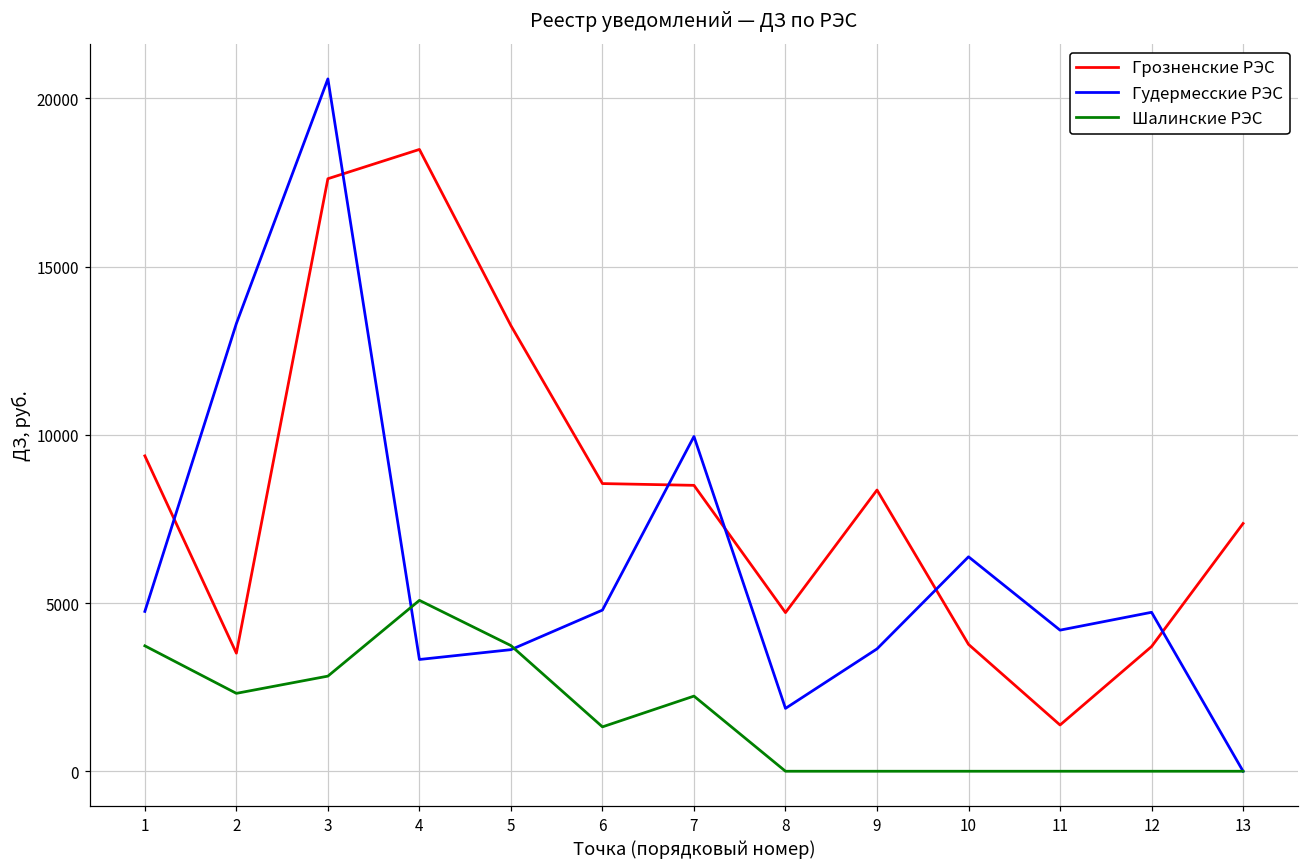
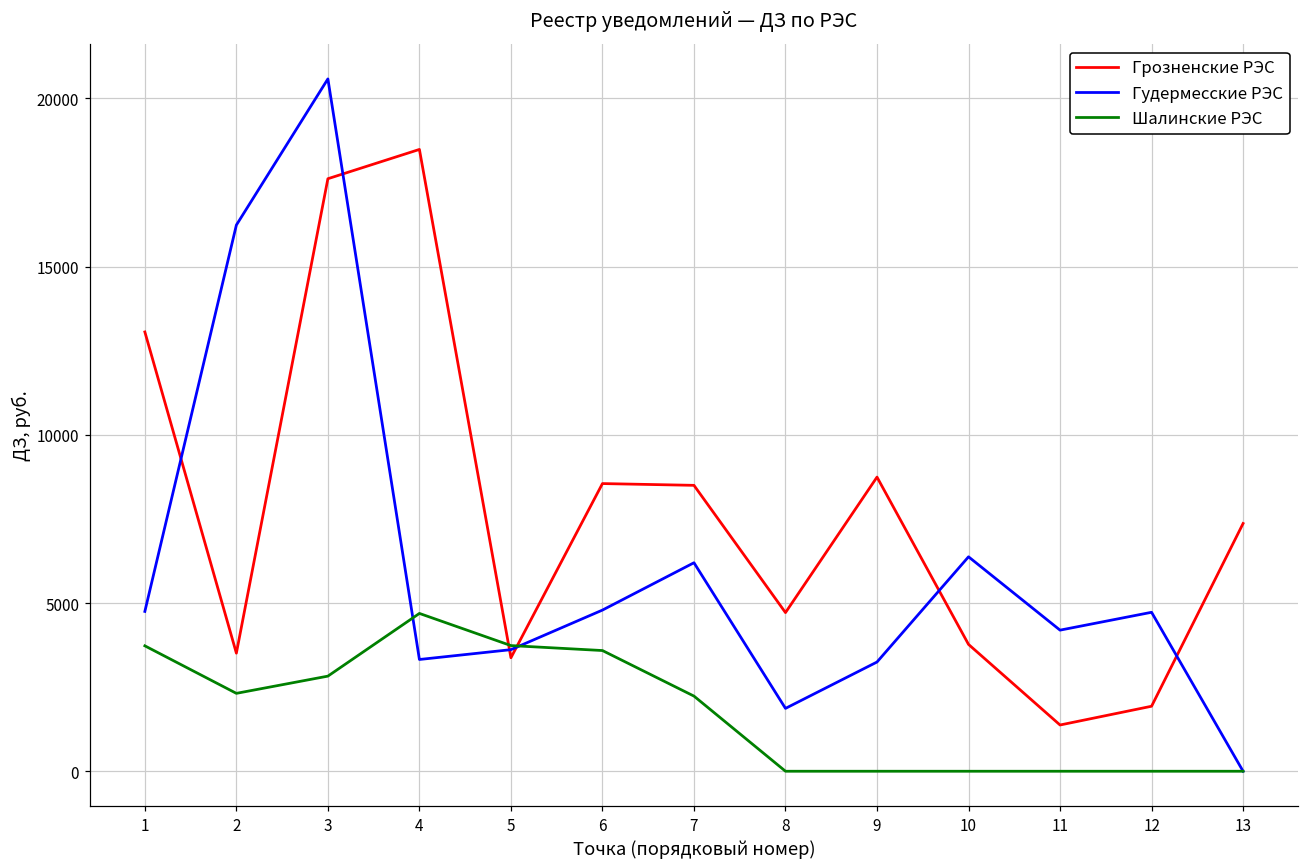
  {
    "Грозненские РЭС": {
-     "1": 9400,
+     "1": 13100,
      "2": 3500,
      "3": 17600,
      "4": 18500,
-     "5": 13200,
+     "5": 3400,
      "6": 8500,
      "7": 8500,
      "8": 4700,
-     "9": 8400,
+     "9": 8700,
      "10": 3800,
      "11": 1400,
-     "12": 3700,
+     "12": 1900,
      "13": 7400
    },
    "Гудермесские РЭС": {
      "1": 4700,
-     "2": 13300,
+     "2": 16200,
      "3": 20600,
      "4": 3300,
      "5": 3600,
      "6": 4800,
-     "7": 9900,
+     "7": 6200,
      "8": 1900,
-     "9": 3600,
+     "9": 3200,
      "10": 6400,
      "11": 4200,
      "12": 4700
    },
    "Шалинские РЭС": {
      "1": 3700,
      "2": 2300,
      "3": 2800,
-     "4": 5100,
+     "4": 4700,
      "5": 3700,
-     "6": 1300,
+     "6": 3600,
      "7": 2200,
      "8": 0,
      "9": 0,
      "10": 0,
      "11": 0,
      "12": 0
    }
  }
